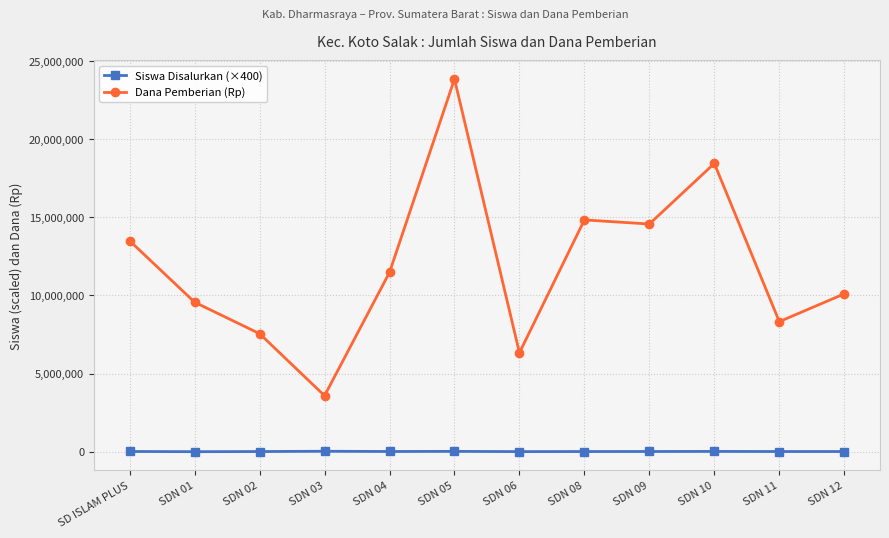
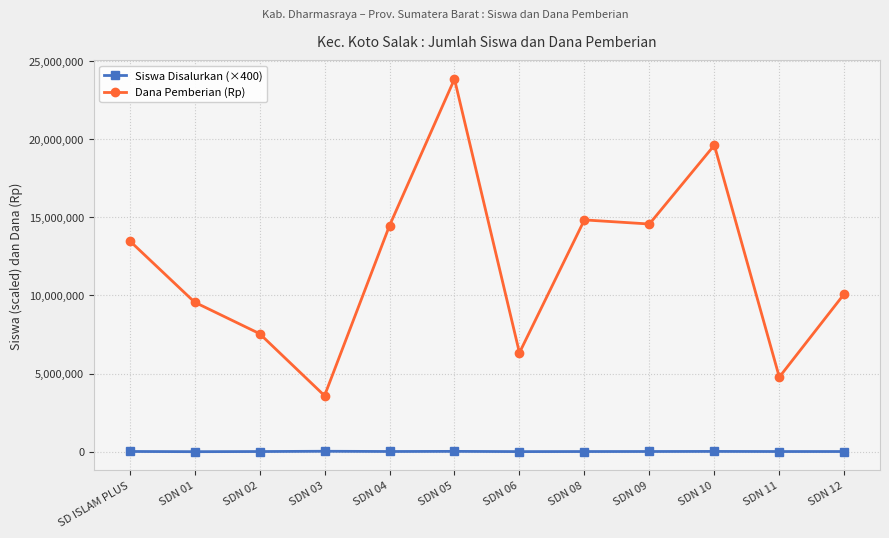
  {
    "Siswa Disalurkan (×400)": {
      "SD ISLAM PLUS": "0",
      "SDN 01": "0",
      "SDN 02": "0",
      "SDN 03": "0",
      "SDN 04": "0",
      "SDN 05": "0",
      "SDN 06": "0",
      "SDN 08": "0",
      "SDN 09": "0",
      "SDN 10": "0",
      "SDN 11": "0",
      "SDN 12": "0"
    },
    "Dana Pemberian (Rp)": {
      "SD ISLAM PLUS": "13,500,000",
      "SDN 01": "9,600,000",
      "SDN 02": "7,600,000",
      "SDN 03": "3,600,000",
-     "SDN 04": "11,500,000",
+     "SDN 04": "14,500,000",
      "SDN 05": "23,900,000",
      "SDN 06": "6,300,000",
      "SDN 08": "14,800,000",
      "SDN 09": "14,600,000",
-     "SDN 10": "18,500,000",
-     "SDN 11": "8,300,000",
+     "SDN 10": "19,600,000",
+     "SDN 11": "4,800,000",
      "SDN 12": "10,100,000"
    }
  }
